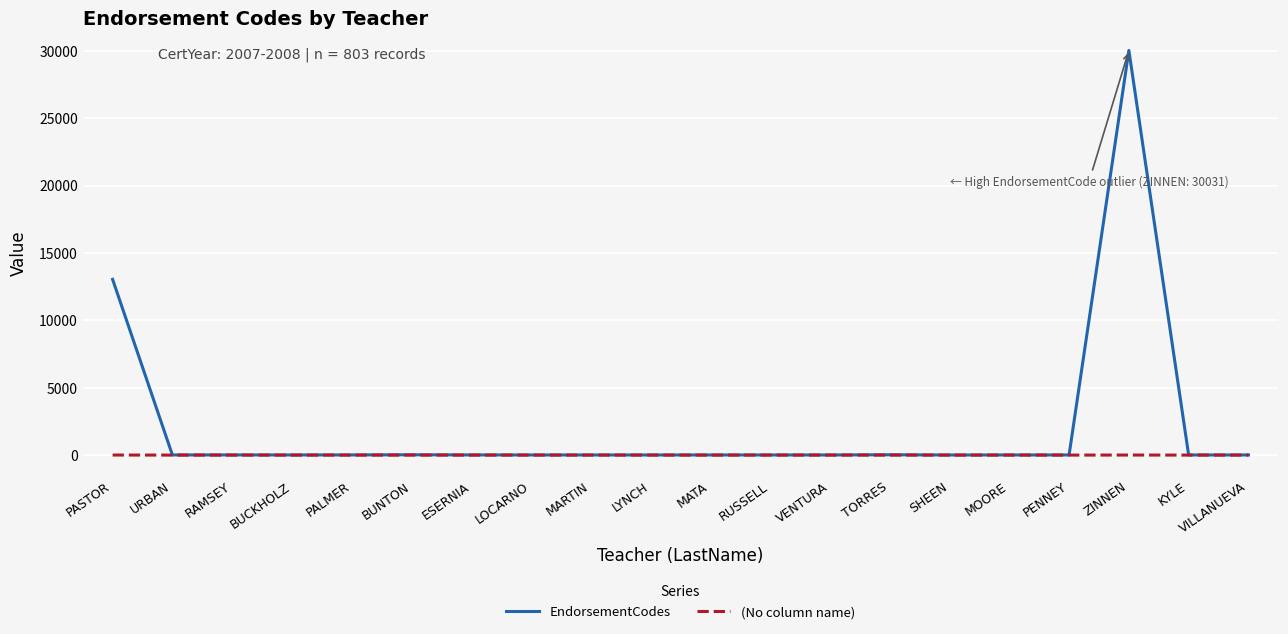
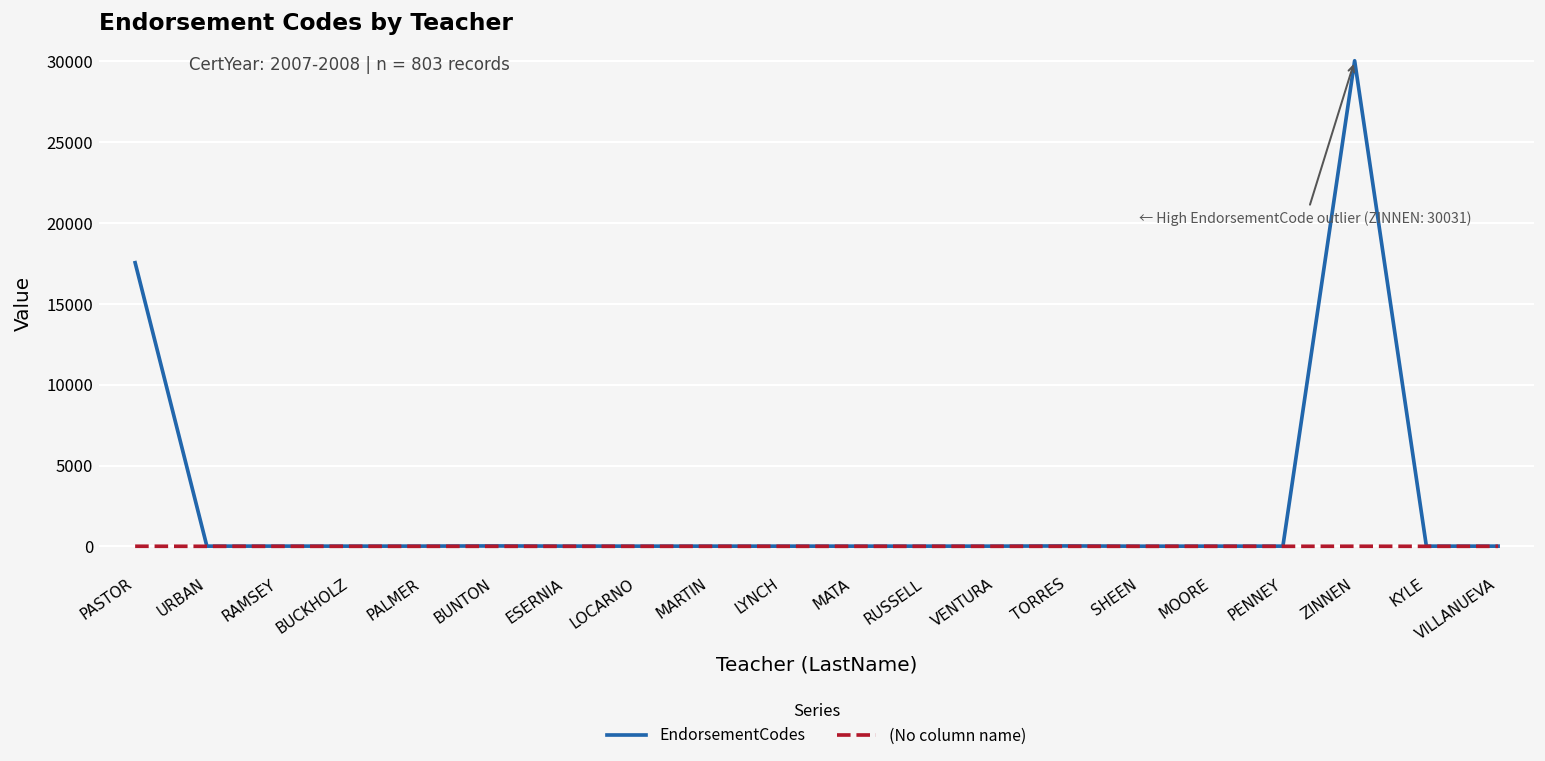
  {
    "EndorsementCodes": {
-     "PASTOR": 13000
+     "PASTOR": 17500
    },
    "(No column name)": {
      "PASTOR": 0,
      "ZINNEN": 0
    }
  }
